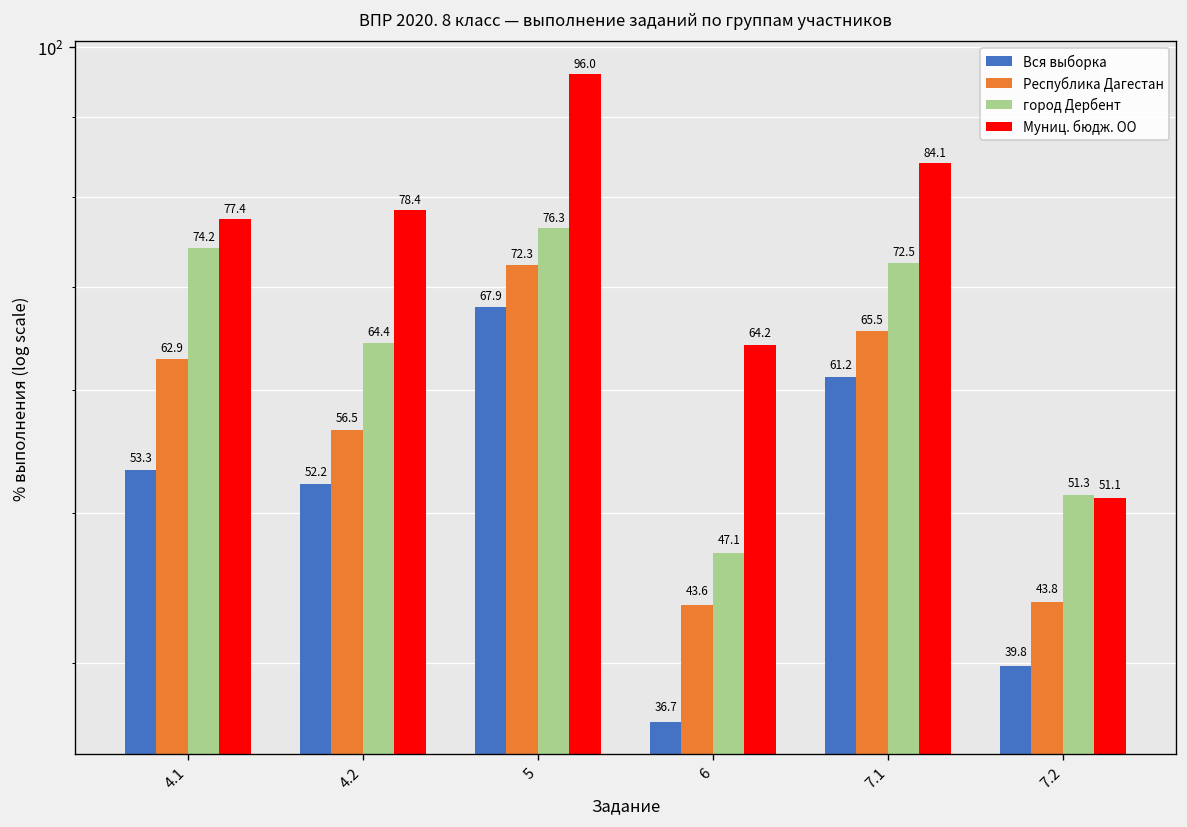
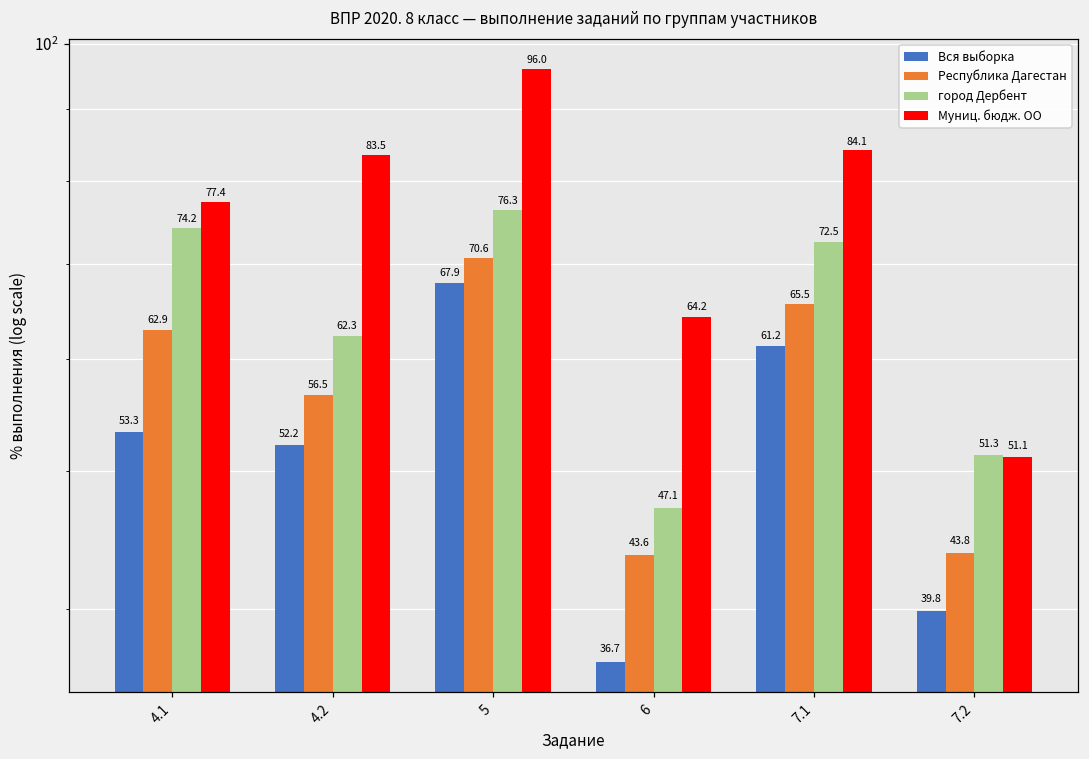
  {
    "Вся выборка": {
      "4.1": 53.3,
      "4.2": 52.2,
      "5": 67.9,
      "6": 36.7,
      "7.1": 61.2,
      "7.2": 39.8
    },
    "Республика Дагестан": {
      "4.1": 62.9,
      "4.2": 56.5,
-     "5": 72.3,
+     "5": 70.6,
      "6": 43.6,
      "7.1": 65.5,
      "7.2": 43.8
    },
    "город Дербент": {
      "4.1": 74.2,
-     "4.2": 64.4,
+     "4.2": 62.3,
      "5": 76.3,
      "6": 47.1,
      "7.1": 72.5,
      "7.2": 51.3
    },
    "Муниц. бюдж. ОО": {
      "4.1": 77.4,
-     "4.2": 78.4,
+     "4.2": 83.5,
      "5": 96.0,
      "6": 64.2,
      "7.1": 84.1,
      "7.2": 51.1
    }
  }
